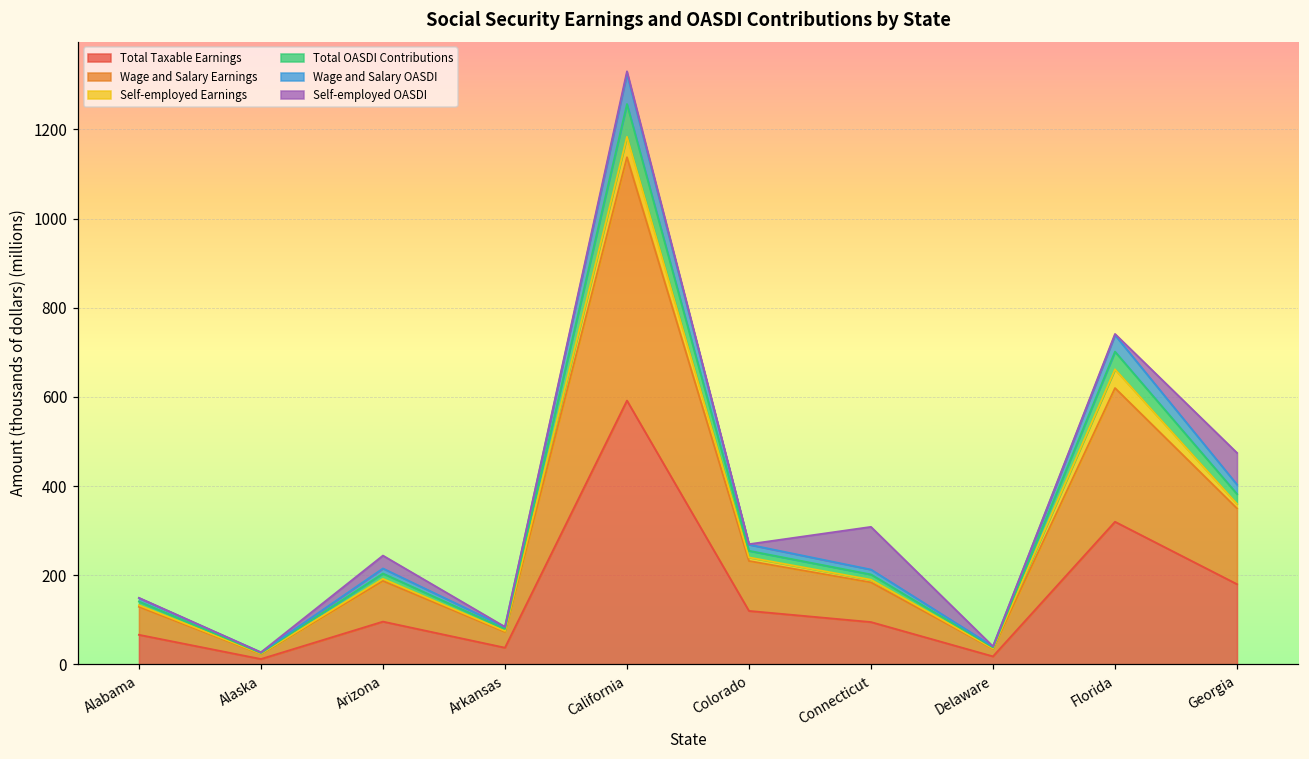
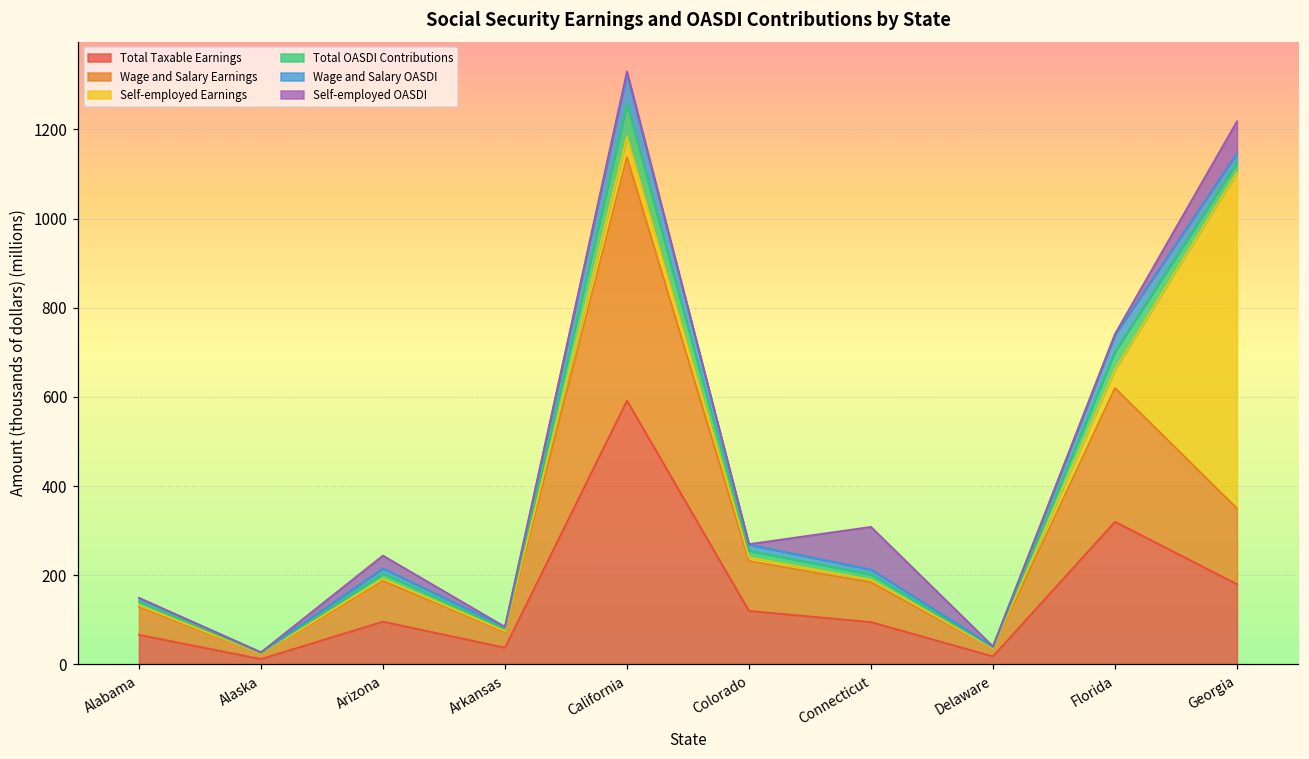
  {
    "Self-employed Earnings": {
      "California": 50,
      "Colorado": 10,
      "Florida": 40,
-     "Georgia": 10
+     "Georgia": 750
    },
    "Total OASDI Contributions": {
      "Alabama": 10,
      "Arizona": 10,
      "California": 70,
      "Colorado": 10,
      "Connecticut": 10,
      "Florida": 40,
      "Georgia": 20
    },
    "Wage and Salary OASDI": {
      "Arizona": 10,
      "Connecticut": 10,
      "Georgia": 20
    },
    "Self-employed OASDI": {
      "Arizona": 30,
      "Connecticut": 100,
      "Georgia": 70
    }
  }
